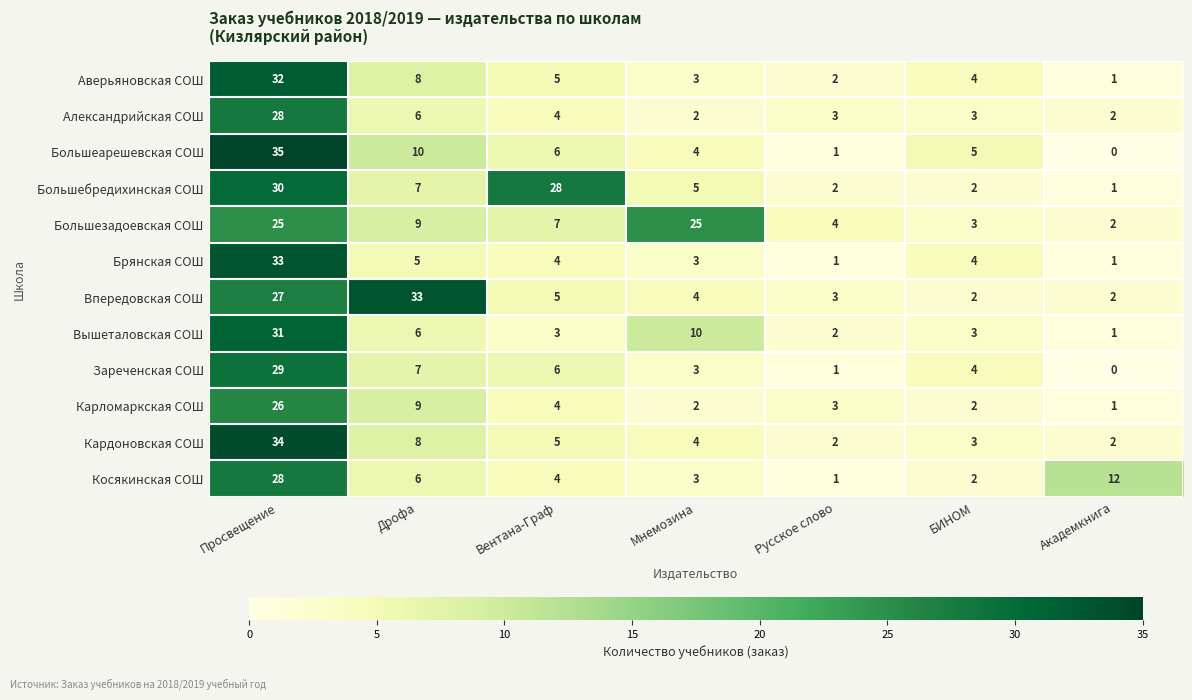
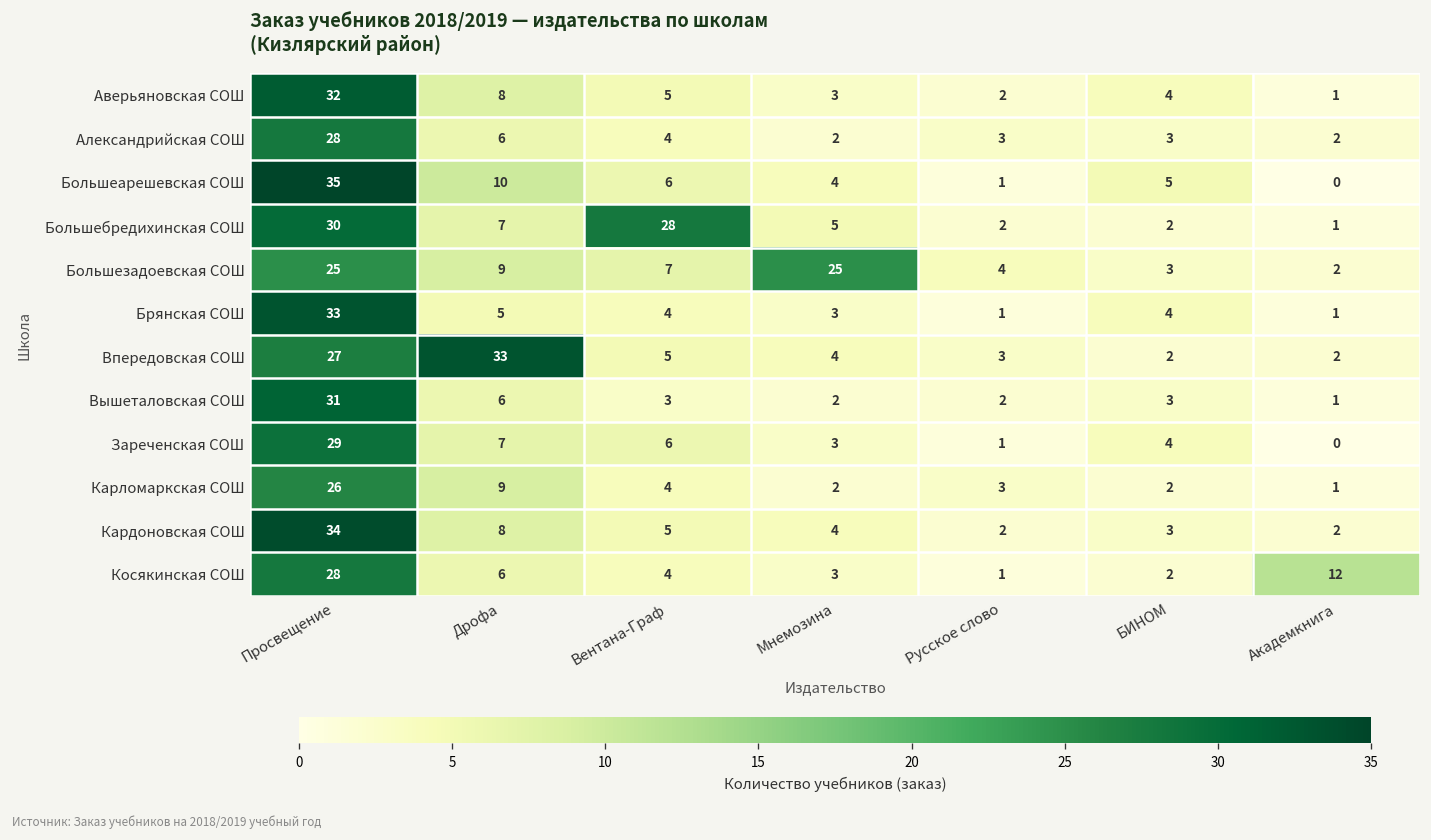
  {
    "Аверьяновская СОШ": {
      "Просвещение": 32,
      "Дрофа": 8,
      "Вентана-Граф": 5,
      "Мнемозина": 3,
      "Русское слово": 2,
      "БИНОМ": 4,
      "Академкнига": 1
    },
    "Александрийская СОШ": {
      "Просвещение": 28,
      "Дрофа": 6,
      "Вентана-Граф": 4,
      "Мнемозина": 2,
      "Русское слово": 3,
      "БИНОМ": 3,
      "Академкнига": 2
    },
    "Большеарешевская СОШ": {
      "Просвещение": 35,
      "Дрофа": 10,
      "Вентана-Граф": 6,
      "Мнемозина": 4,
      "Русское слово": 1,
      "БИНОМ": 5,
      "Академкнига": 0
    },
    "Большебредихинская СОШ": {
      "Просвещение": 30,
      "Дрофа": 7,
      "Вентана-Граф": 28,
      "Мнемозина": 5,
      "Русское слово": 2,
      "БИНОМ": 2,
      "Академкнига": 1
    },
    "Большезадоевская СОШ": {
      "Просвещение": 25,
      "Дрофа": 9,
      "Вентана-Граф": 7,
      "Мнемозина": 25,
      "Русское слово": 4,
      "БИНОМ": 3,
      "Академкнига": 2
    },
    "Брянская СОШ": {
      "Просвещение": 33,
      "Дрофа": 5,
      "Вентана-Граф": 4,
      "Мнемозина": 3,
      "Русское слово": 1,
      "БИНОМ": 4,
      "Академкнига": 1
    },
    "Впередовская СОШ": {
      "Просвещение": 27,
      "Дрофа": 33,
      "Вентана-Граф": 5,
      "Мнемозина": 4,
      "Русское слово": 3,
      "БИНОМ": 2,
      "Академкнига": 2
    },
    "Вышеталовская СОШ": {
      "Просвещение": 31,
      "Дрофа": 6,
      "Вентана-Граф": 3,
-     "Мнемозина": 10,
+     "Мнемозина": 2,
      "Русское слово": 2,
      "БИНОМ": 3,
      "Академкнига": 1
    },
    "Зареченская СОШ": {
      "Просвещение": 29,
      "Дрофа": 7,
      "Вентана-Граф": 6,
      "Мнемозина": 3,
      "Русское слово": 1,
      "БИНОМ": 4,
      "Академкнига": 0
    },
    "Карломаркская СОШ": {
      "Просвещение": 26,
      "Дрофа": 9,
      "Вентана-Граф": 4,
      "Мнемозина": 2,
      "Русское слово": 3,
      "БИНОМ": 2,
      "Академкнига": 1
    },
    "Кардоновская СОШ": {
      "Просвещение": 34,
      "Дрофа": 8,
      "Вентана-Граф": 5,
      "Мнемозина": 4,
      "Русское слово": 2,
      "БИНОМ": 3,
      "Академкнига": 2
    },
    "Косякинская СОШ": {
      "Просвещение": 28,
      "Дрофа": 6,
      "Вентана-Граф": 4,
      "Мнемозина": 3,
      "Русское слово": 1,
      "БИНОМ": 2,
      "Академкнига": 12
    }
  }
